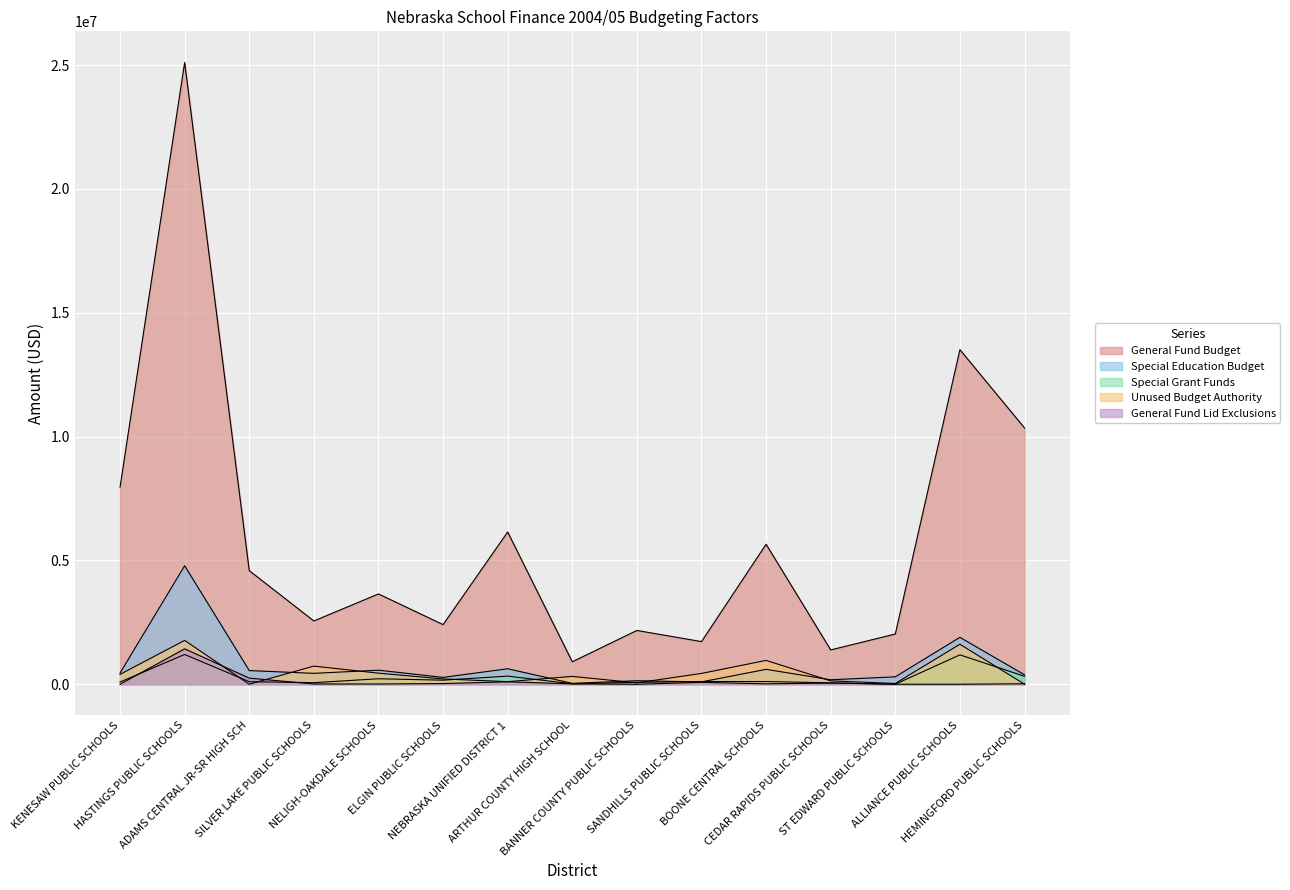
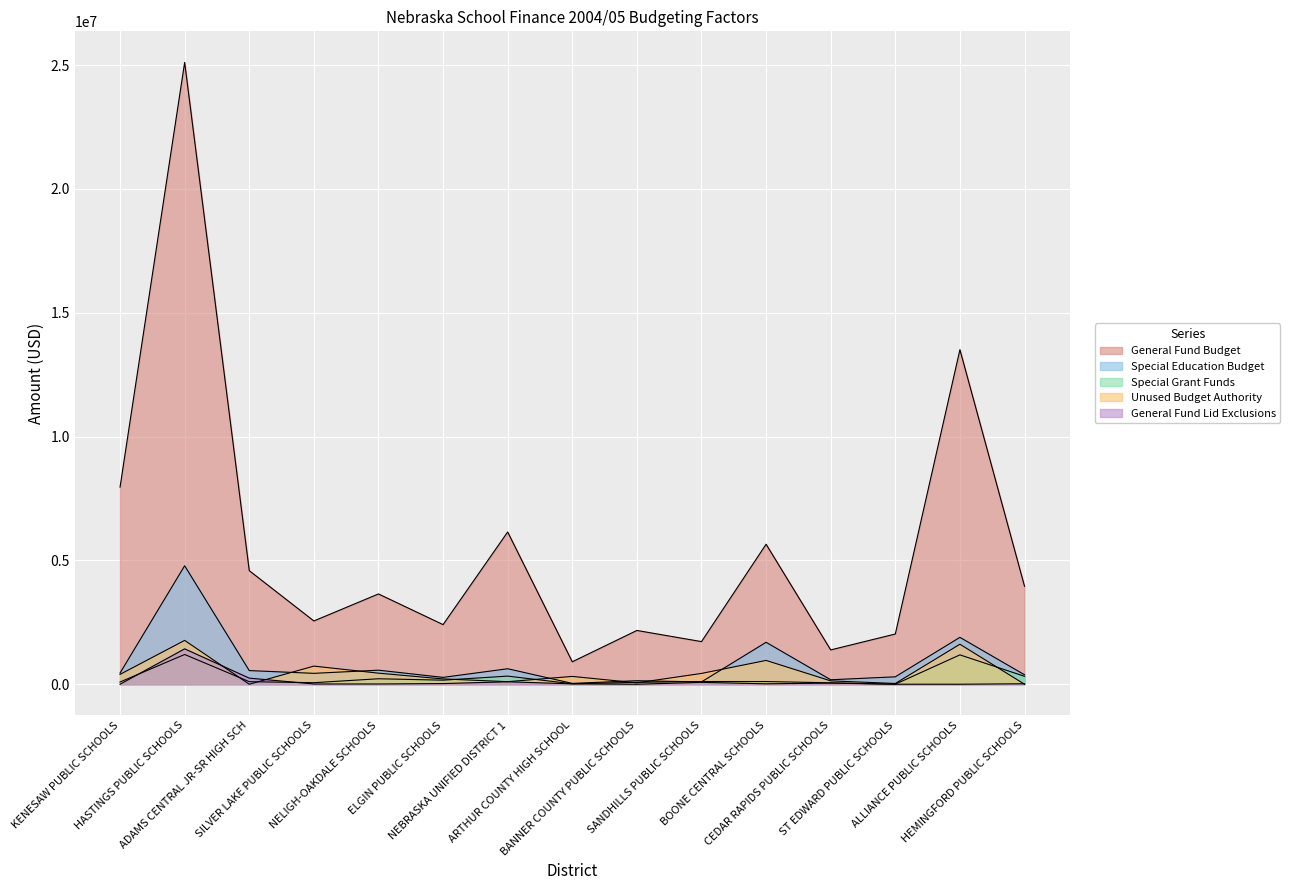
  {
    "General Fund Budget": {
      "KENESAW PUBLIC SCHOOLS": 8000000,
      "HASTINGS PUBLIC SCHOOLS": 25100000,
      "ADAMS CENTRAL JR-SR HIGH SCH": 4600000,
      "SILVER LAKE PUBLIC SCHOOLS": 2600000,
      "NELIGH-OAKDALE SCHOOLS": 3600000,
      "ELGIN PUBLIC SCHOOLS": 2400000,
      "NEBRASKA UNIFIED DISTRICT 1": 6100000,
      "ARTHUR COUNTY HIGH SCHOOL": 900000,
      "BANNER COUNTY PUBLIC SCHOOLS": 2200000,
      "SANDHILLS PUBLIC SCHOOLS": 1700000,
      "BOONE CENTRAL SCHOOLS": 5700000,
      "CEDAR RAPIDS PUBLIC SCHOOLS": 1400000,
      "ST EDWARD PUBLIC SCHOOLS": 2000000,
      "ALLIANCE PUBLIC SCHOOLS": 13500000,
-     "HEMINGFORD PUBLIC SCHOOLS": 10300000
+     "HEMINGFORD PUBLIC SCHOOLS": 4000000
    },
    "Special Education Budget": {
      "HASTINGS PUBLIC SCHOOLS": 4800000,
      "ADAMS CENTRAL JR-SR HIGH SCH": 600000,
      "SILVER LAKE PUBLIC SCHOOLS": 400000,
      "NELIGH-OAKDALE SCHOOLS": 600000,
      "NEBRASKA UNIFIED DISTRICT 1": 600000,
-     "BOONE CENTRAL SCHOOLS": 600000,
+     "BOONE CENTRAL SCHOOLS": 1700000,
      "ST EDWARD PUBLIC SCHOOLS": 300000,
      "ALLIANCE PUBLIC SCHOOLS": 1900000
    },
    "Special Grant Funds": {
      "HASTINGS PUBLIC SCHOOLS": 1200000,
      "NELIGH-OAKDALE SCHOOLS": 200000,
      "NEBRASKA UNIFIED DISTRICT 1": 300000,
      "ALLIANCE PUBLIC SCHOOLS": 1200000
    },
    "Unused Budget Authority": {
      "HASTINGS PUBLIC SCHOOLS": 1800000,
      "SILVER LAKE PUBLIC SCHOOLS": 700000,
      "NELIGH-OAKDALE SCHOOLS": 400000,
      "ARTHUR COUNTY HIGH SCHOOL": 300000,
      "SANDHILLS PUBLIC SCHOOLS": 400000,
      "BOONE CENTRAL SCHOOLS": 1000000,
      "ALLIANCE PUBLIC SCHOOLS": 1600000
    },
    "General Fund Lid Exclusions": {
      "HASTINGS PUBLIC SCHOOLS": 1400000,
      "ADAMS CENTRAL JR-SR HIGH SCH": 200000,
      "NELIGH-OAKDALE SCHOOLS": 0,
      "ELGIN PUBLIC SCHOOLS": 0,
      "ALLIANCE PUBLIC SCHOOLS": 0
    }
  }
